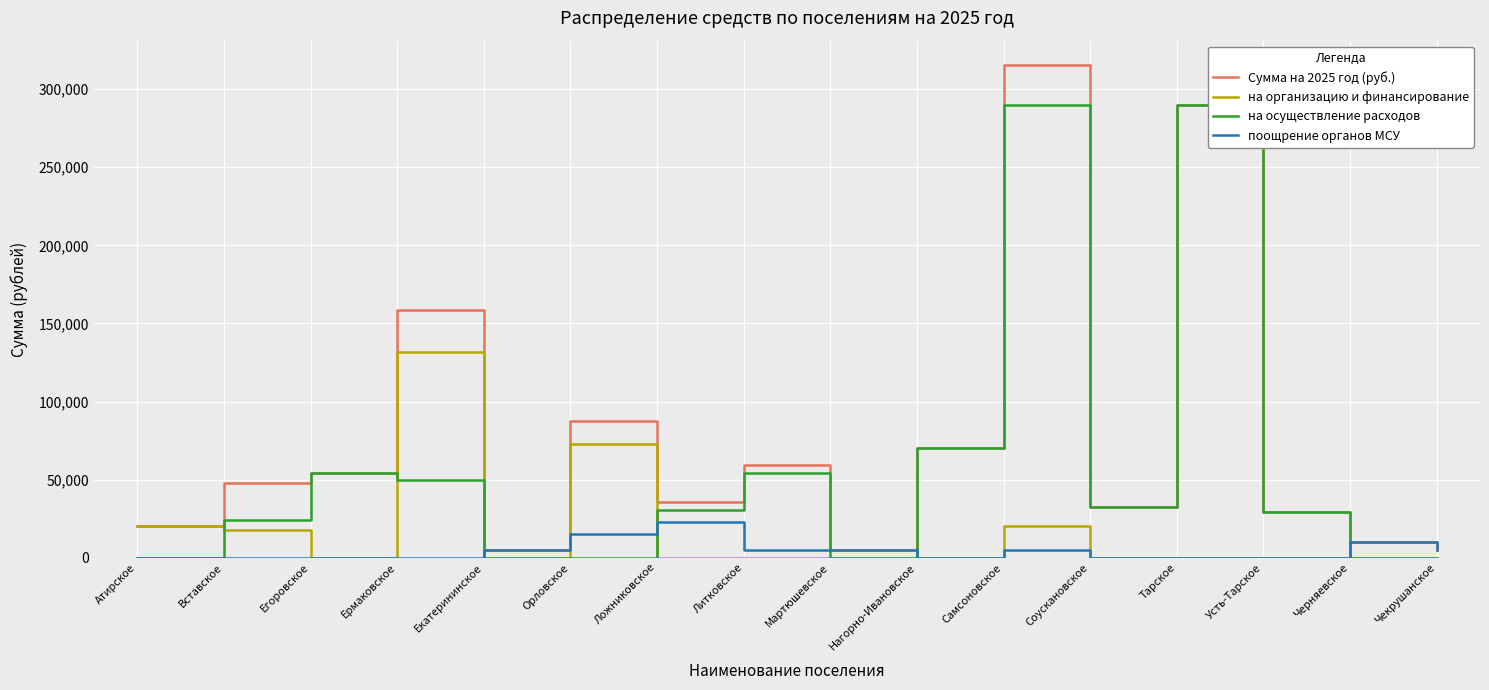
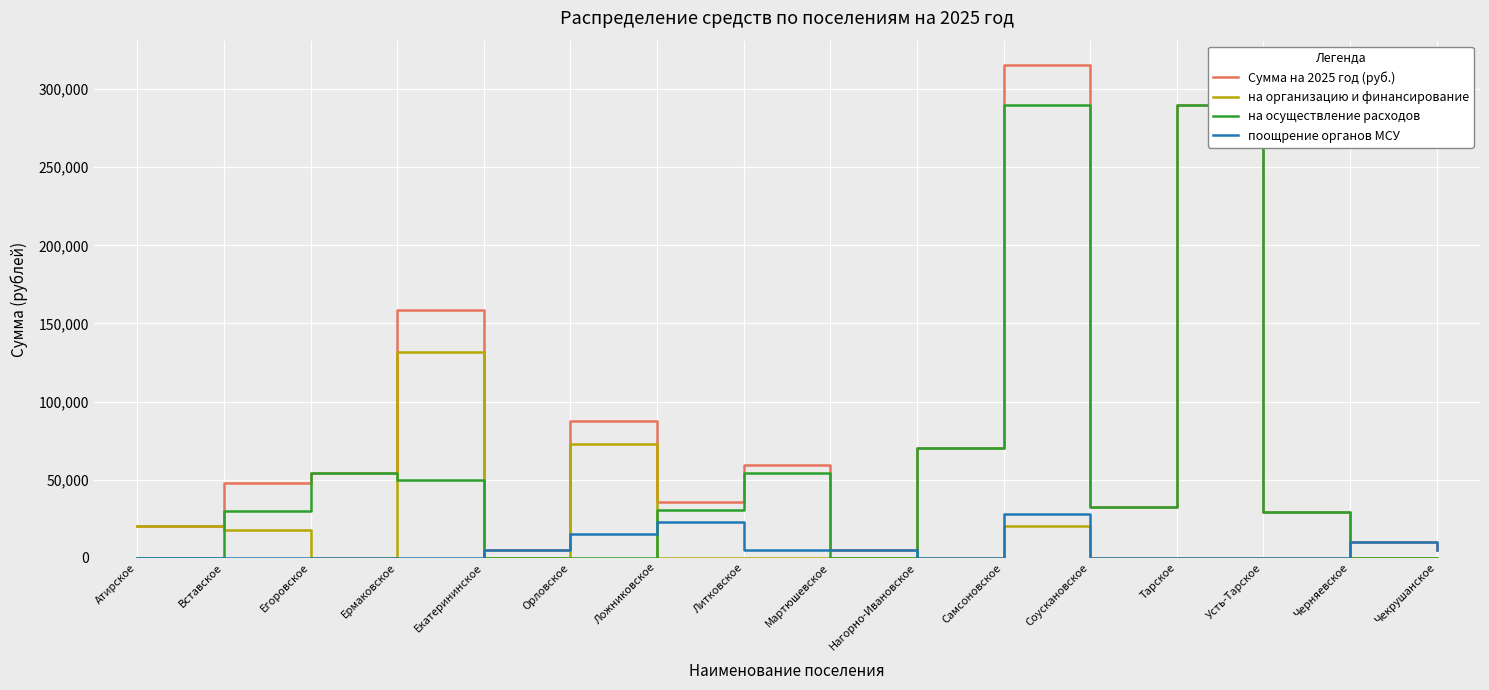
  {
    "Сумма на 2025 год (руб.)": {
      "Вставское": "48,000",
      "Ермаковское": "159,000",
      "Орловское": "88,000",
      "Ложниковское": "35,000",
      "Литковское": "60,000",
      "Самсоновское": "315,000"
    },
    "на организацию и финансирование": {
      "Вставское": "18,000",
      "Ермаковское": "132,000",
      "Орловское": "73,000",
      "Ложниковское": "0",
      "Литковское": "0",
      "Самсоновское": "20,000"
    },
    "на осуществление расходов": {
-     "Вставское": "24,000",
+     "Вставское": "30,000",
      "Ермаковское": "50,000",
      "Орловское": "0",
      "Ложниковское": "30,000",
      "Литковское": "55,000",
      "Самсоновское": "290,000"
    },
    "поощрение органов МСУ": {
      "Вставское": "0",
      "Ермаковское": "0",
      "Орловское": "15,000",
      "Ложниковское": "23,000",
      "Литковское": "5,000",
-     "Самсоновское": "5,000"
+     "Самсоновское": "28,000"
    }
  }
